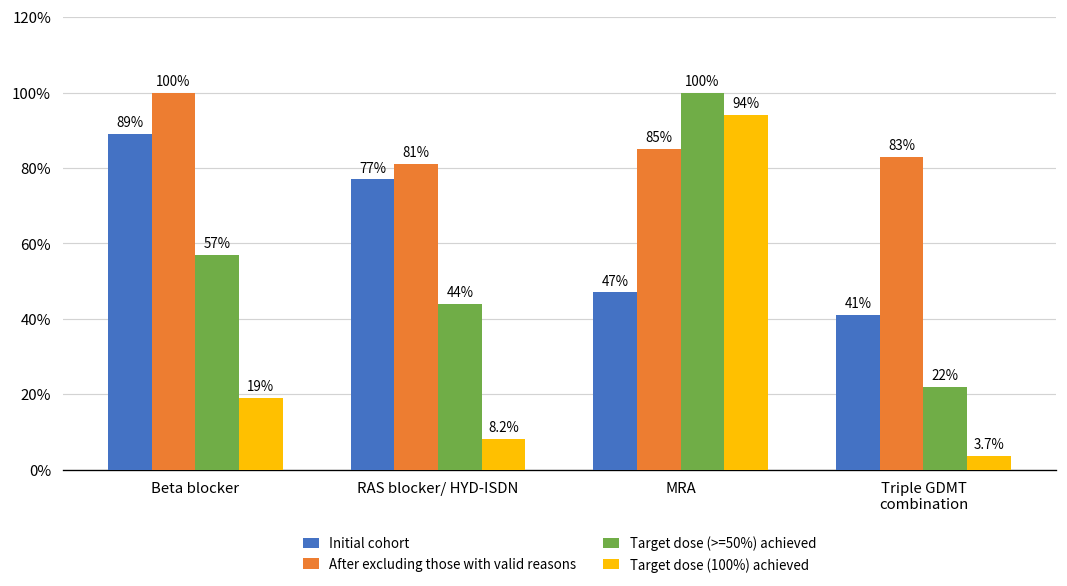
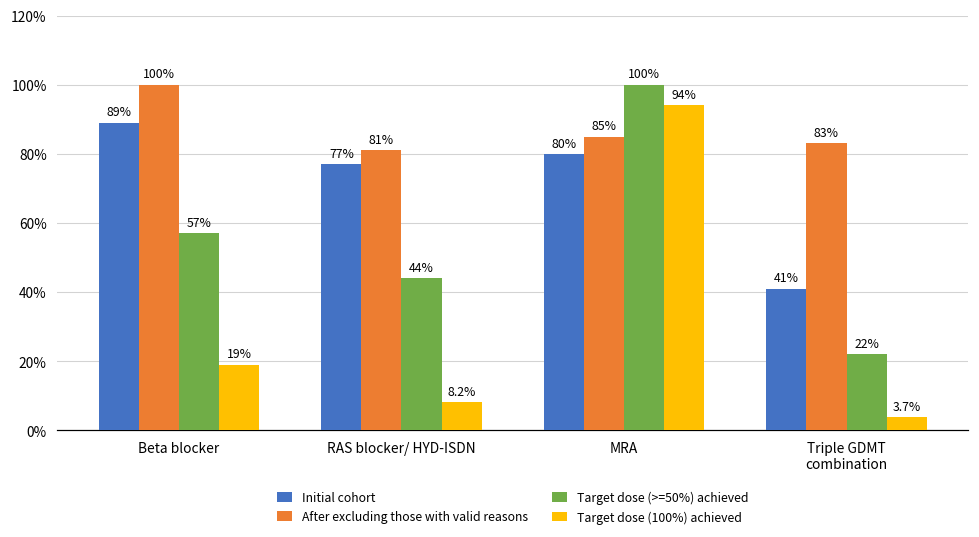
  {
    "Initial cohort": {
      "Beta blocker": "89%",
      "RAS blocker/ HYD-ISDN": "77%",
-     "MRA": "47%",
+     "MRA": "80%",
      "Triple GDMT combination": "41%"
    },
    "After excluding those with valid reasons": {
      "Beta blocker": "100%",
      "RAS blocker/ HYD-ISDN": "81%",
      "MRA": "85%",
      "Triple GDMT combination": "83%"
    },
    "Target dose (>=50%) achieved": {
      "Beta blocker": "57%",
      "RAS blocker/ HYD-ISDN": "44%",
      "MRA": "100%",
      "Triple GDMT combination": "22%"
    },
    "Target dose (100%) achieved": {
      "Beta blocker": "19%",
      "RAS blocker/ HYD-ISDN": "8.2%",
      "MRA": "94%",
      "Triple GDMT combination": "3.7%"
    }
  }
